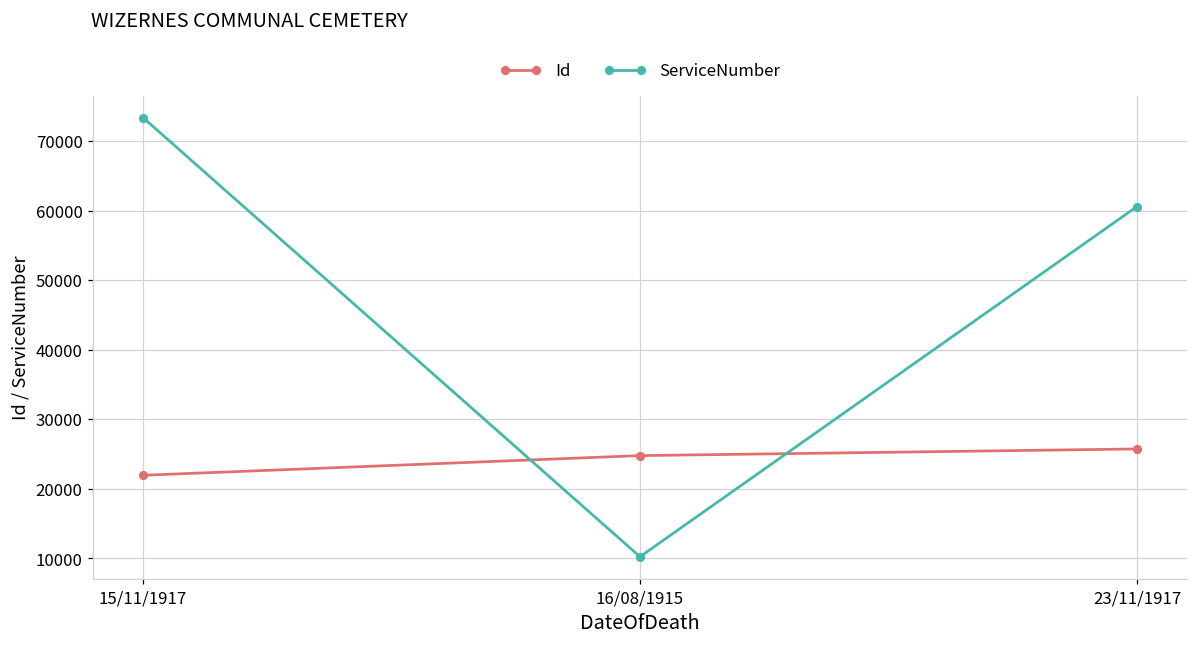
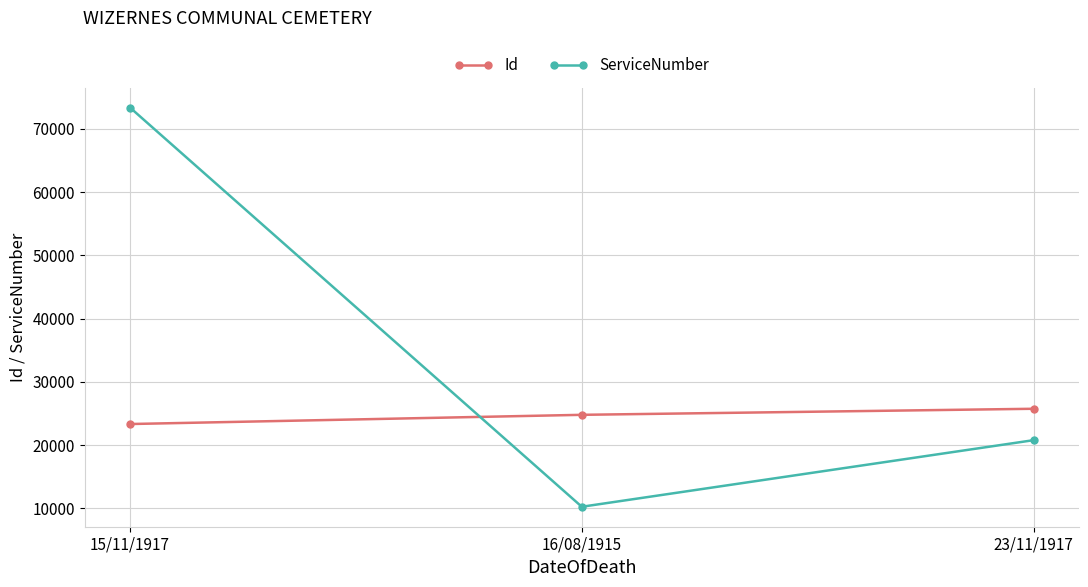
  {
    "Id": {
-     "15/11/1917": 22000,
+     "15/11/1917": 23000,
      "16/08/1915": 25000,
      "23/11/1917": 26000
    },
    "ServiceNumber": {
      "15/11/1917": 73000,
      "16/08/1915": 10000,
-     "23/11/1917": 61000
+     "23/11/1917": 21000
    }
  }
